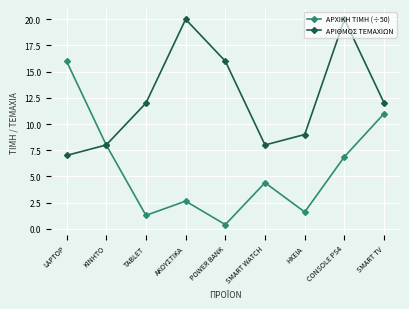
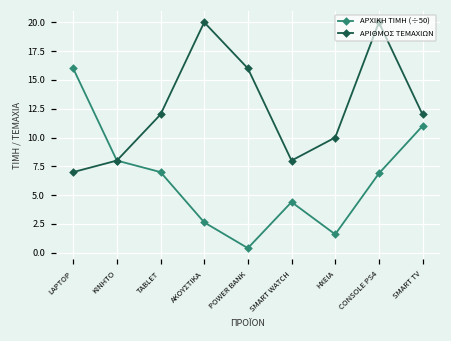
  {
    "ΑΡΧΙΚΗ ΤΙΜΗ (÷50)": {
      "LAPTOP": 16.0,
-     "TABLET": 1.3,
+     "TABLET": 7.0,
      "ΑΚΟΥΣΤΙΚΑ": 2.6,
      "POWER BANK": 0.4,
      "SMART WATCH": 4.4,
      "ΗΧΕΙΑ": 1.6,
      "CONSOLE PS4": 6.9,
      "SMART TV": 11.0
    },
    "ΑΡΙΘΜΟΣ ΤΕΜΑΧΙΩΝ": {
      "LAPTOP": 7,
      "TABLET": 12,
      "ΑΚΟΥΣΤΙΚΑ": 20,
      "POWER BANK": 16,
      "SMART WATCH": 8,
-     "ΗΧΕΙΑ": 9,
+     "ΗΧΕΙΑ": 10,
      "SMART TV": 12
    }
  }
